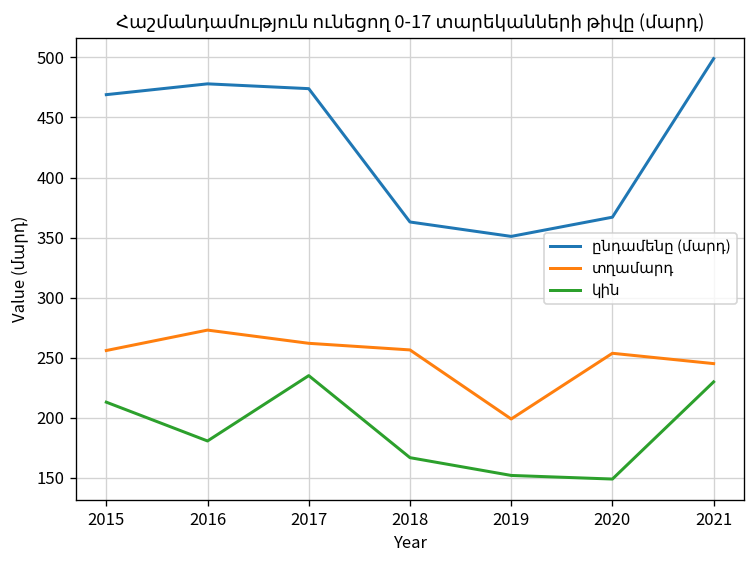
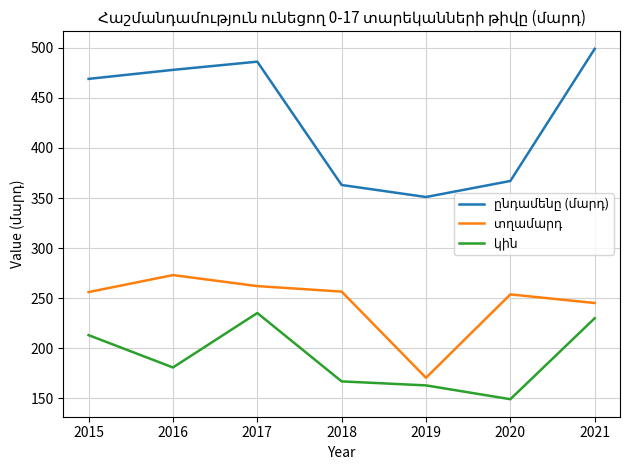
  {
    "ընդամենը (մարդ)": {
      "2015": 469,
      "2016": 478,
-     "2017": 474,
+     "2017": 486,
      "2018": 363,
      "2019": 351,
      "2020": 367,
      "2021": 499
    },
    "տղամարդ": {
      "2015": 256,
      "2016": 273,
      "2017": 262,
      "2018": 257,
-     "2019": 199,
+     "2019": 170,
      "2020": 254,
      "2021": 245
    },
    "կին": {
      "2015": 213,
      "2016": 181,
      "2017": 235,
      "2018": 167,
-     "2019": 152,
+     "2019": 163,
      "2020": 149,
      "2021": 230
    }
  }
